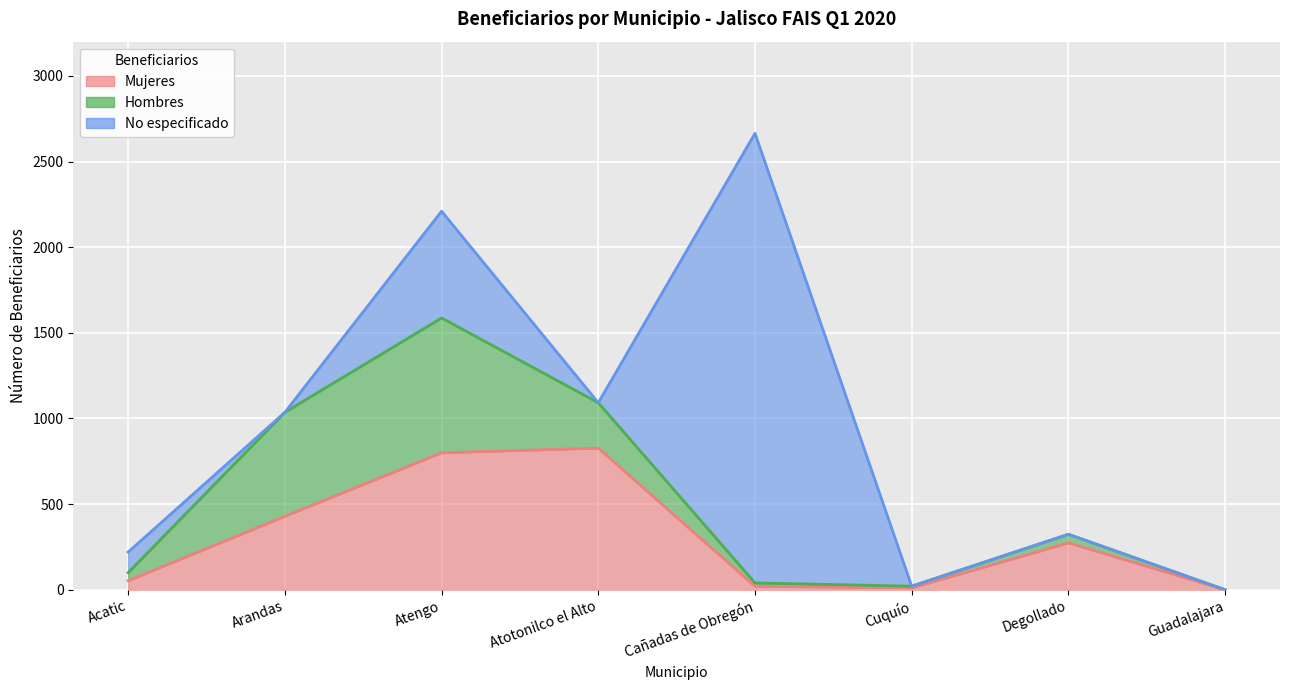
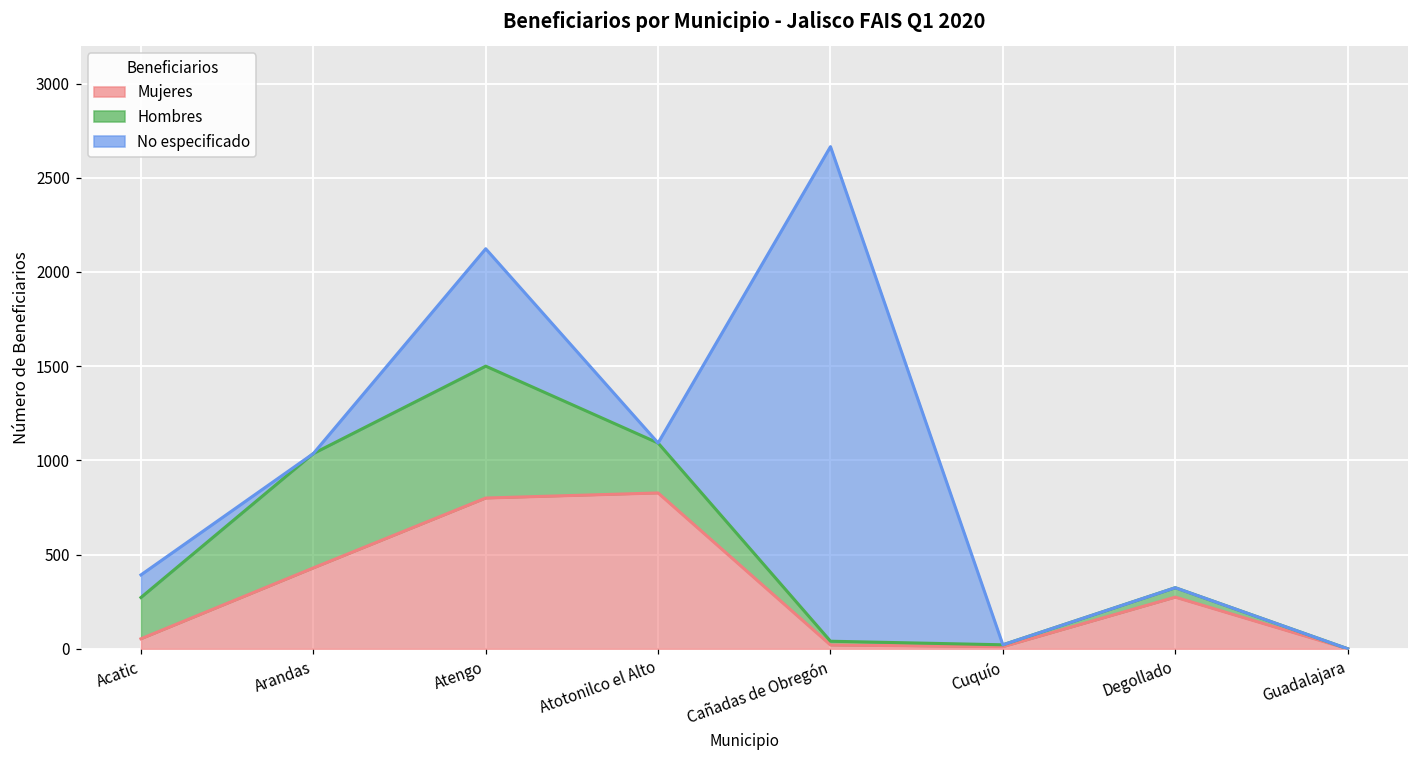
  {
    "Mujeres": {
      "Acatic": 50,
      "Arandas": 430,
      "Atengo": 800,
      "Atotonilco el Alto": 830,
      "Cañadas de Obregón": 20,
      "Degollado": 270
    },
    "Hombres": {
-     "Acatic": 50,
-     "Atengo": 790,
+     "Acatic": 220,
+     "Atengo": 700,
      "Cañadas de Obregón": 20
    },
    "No especificado": {
      "Acatic": 120,
      "Atengo": 620,
      "Cañadas de Obregón": 2630
    }
  }
